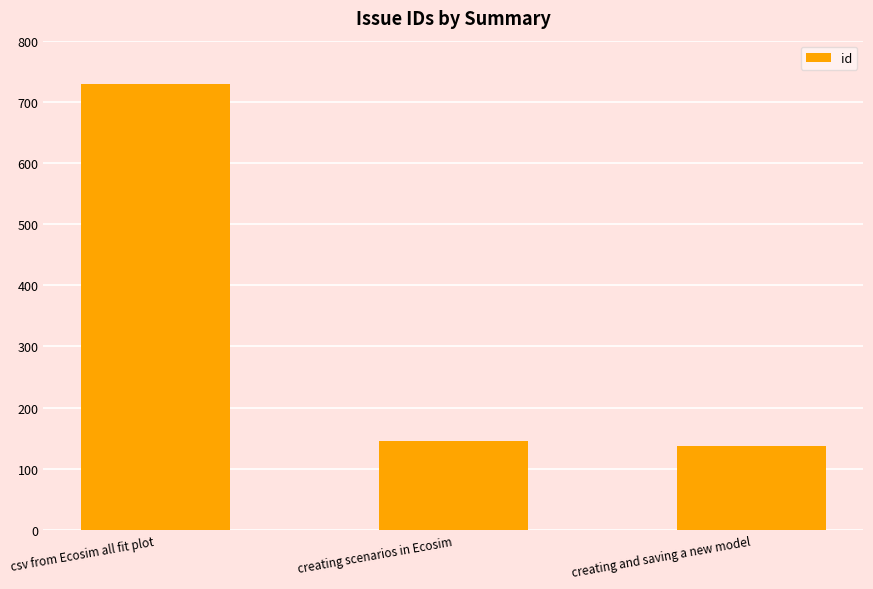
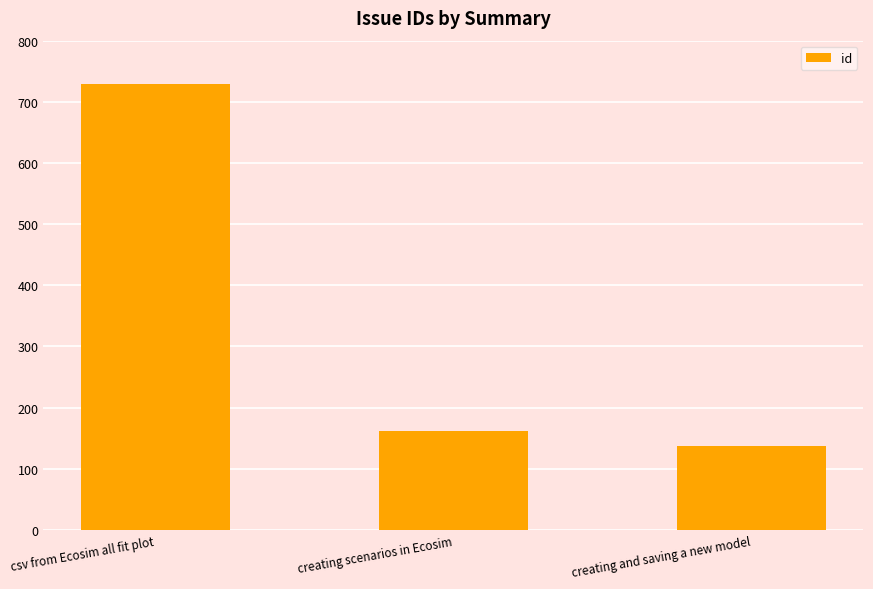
  {
    "csv from Ecosim all fit plot": 730,
-   "creating scenarios in Ecosim": 150,
+   "creating scenarios in Ecosim": 160,
    "creating and saving a new model": 140
  }
